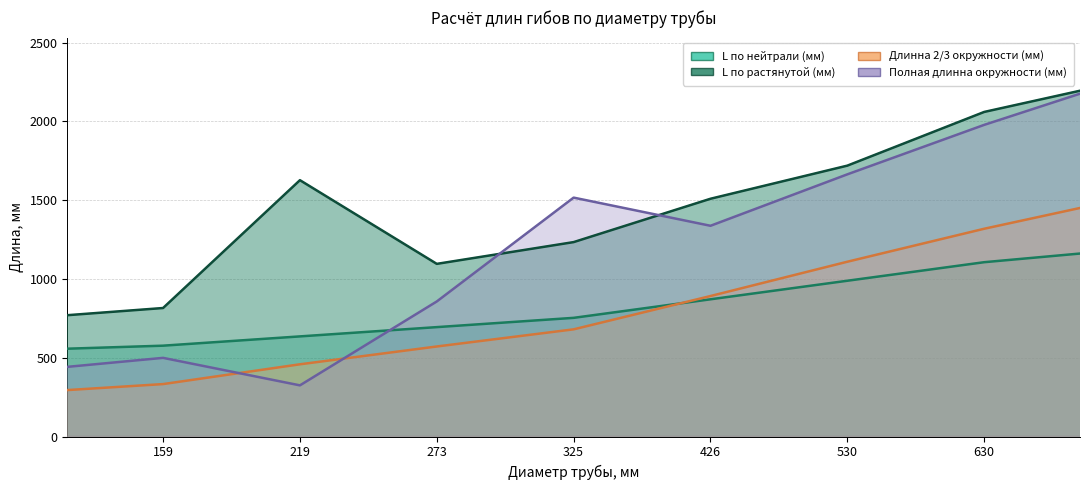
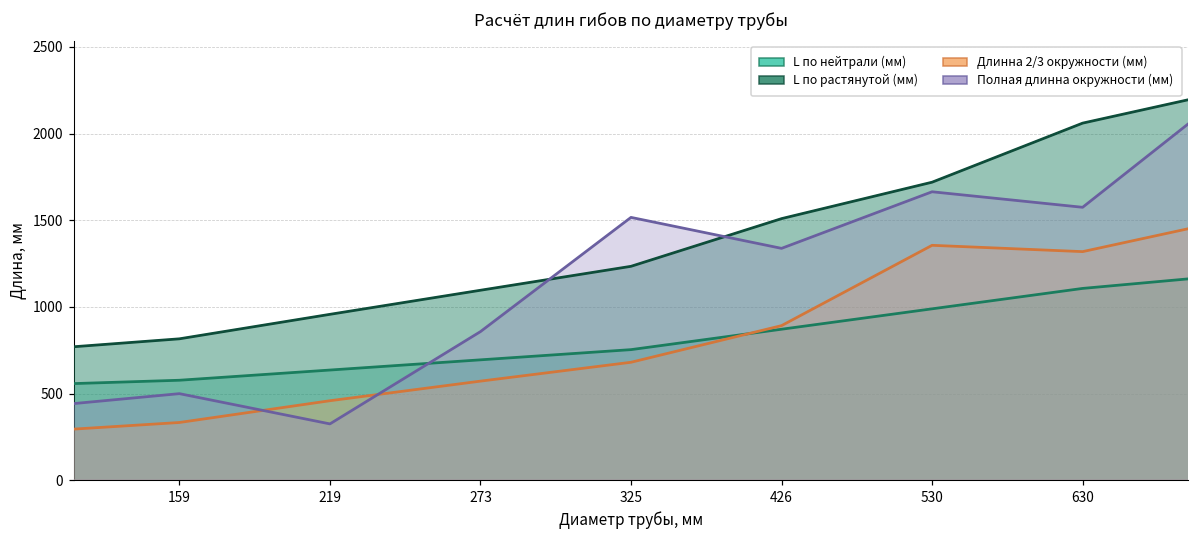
  {
    "L по нейтрали (мм)": {
      "159": 580,
      "219": 640,
      "273": 690,
      "325": 750,
      "426": 870,
      "530": 990,
      "630": 1110
    },
    "L по растянутой (мм)": {
      "159": 820,
-     "219": 1630,
+     "219": 960,
      "273": 1100,
      "325": 1230,
      "426": 1510,
      "530": 1720,
      "630": 2060
    },
    "Длинна 2/3 окружности (мм)": {
      "159": 330,
      "219": 460,
      "273": 570,
      "325": 680,
      "426": 890,
-     "530": 1110,
+     "530": 1360,
      "630": 1320
    },
    "Полная длинна окружности (мм)": {
      "159": 500,
      "219": 320,
      "273": 860,
      "325": 1520,
      "426": 1340,
      "530": 1660,
-     "630": 1980
+     "630": 1570
    }
  }
